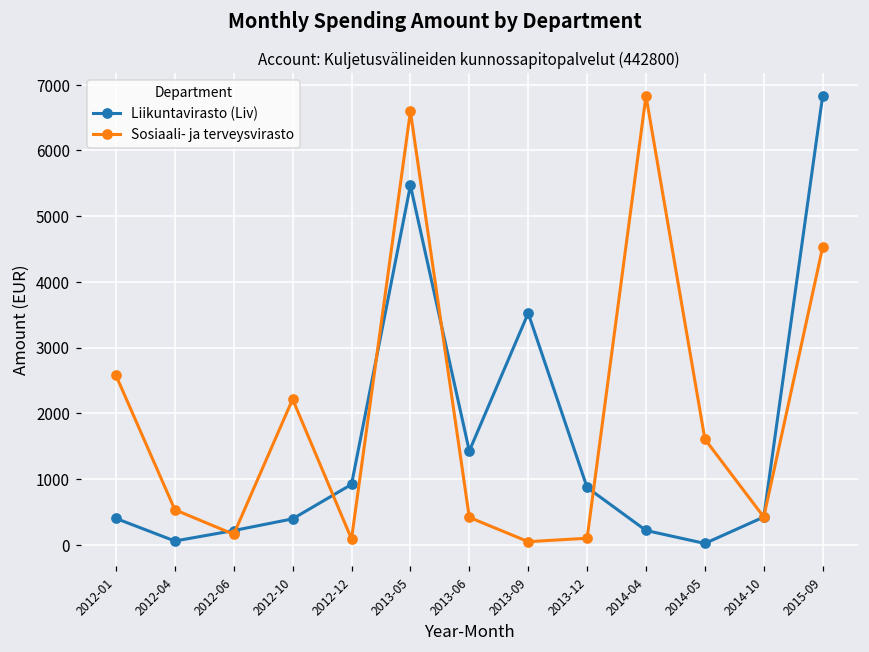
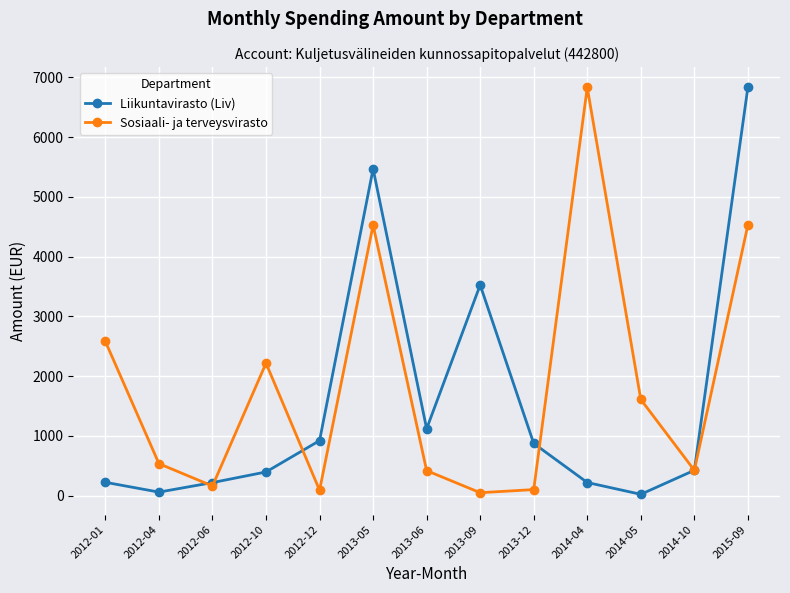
  {
    "Liikuntavirasto (Liv)": {
-     "2012-01": 400,
+     "2012-01": 200,
      "2012-04": 100,
      "2012-06": 200,
      "2012-10": 400,
      "2012-12": 900,
      "2013-05": 5500,
-     "2013-06": 1400,
+     "2013-06": 1100,
      "2013-09": 3500,
      "2013-12": 900,
      "2014-04": 200,
      "2014-05": 0,
      "2015-09": 6800
    },
    "Sosiaali- ja terveysvirasto": {
      "2012-01": 2600,
      "2012-04": 500,
      "2012-06": 200,
      "2012-10": 2200,
      "2012-12": 100,
-     "2013-05": 6600,
+     "2013-05": 4500,
      "2013-06": 400,
      "2013-09": 0,
      "2013-12": 100,
      "2014-04": 6800,
      "2014-05": 1600,
      "2015-09": 4500
    }
  }
